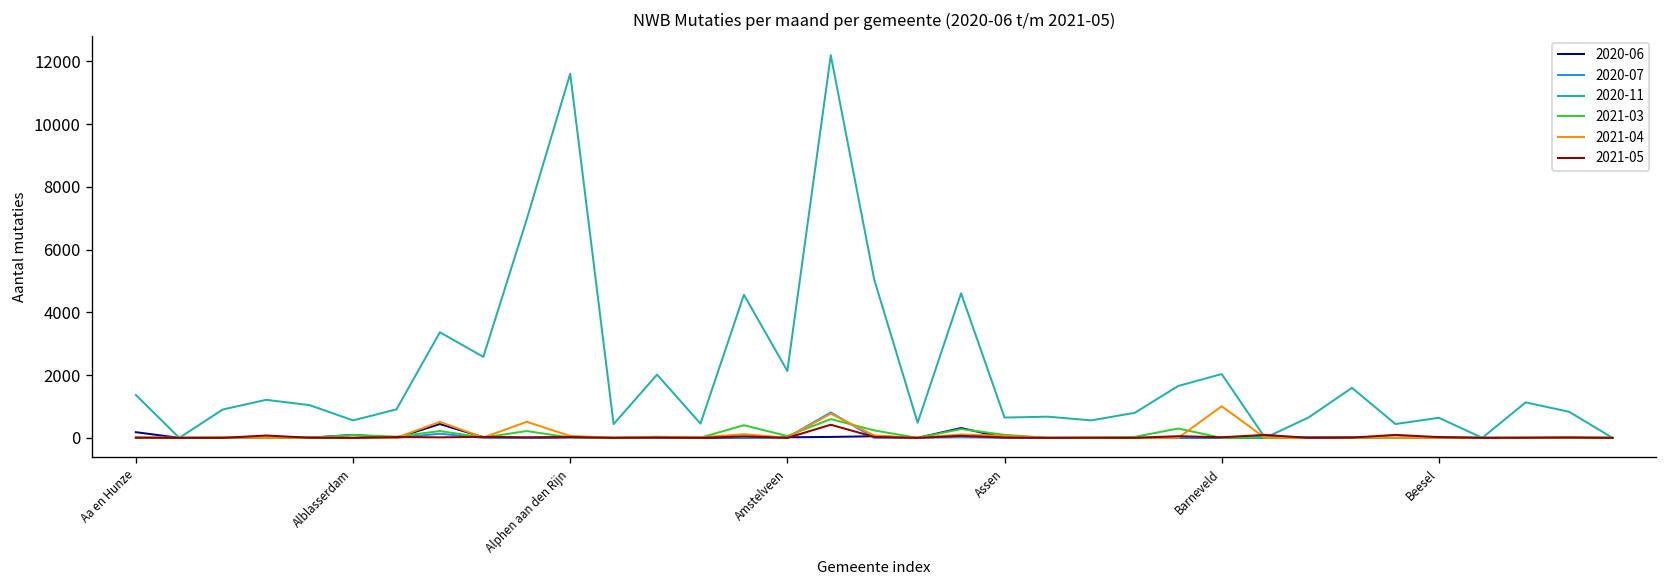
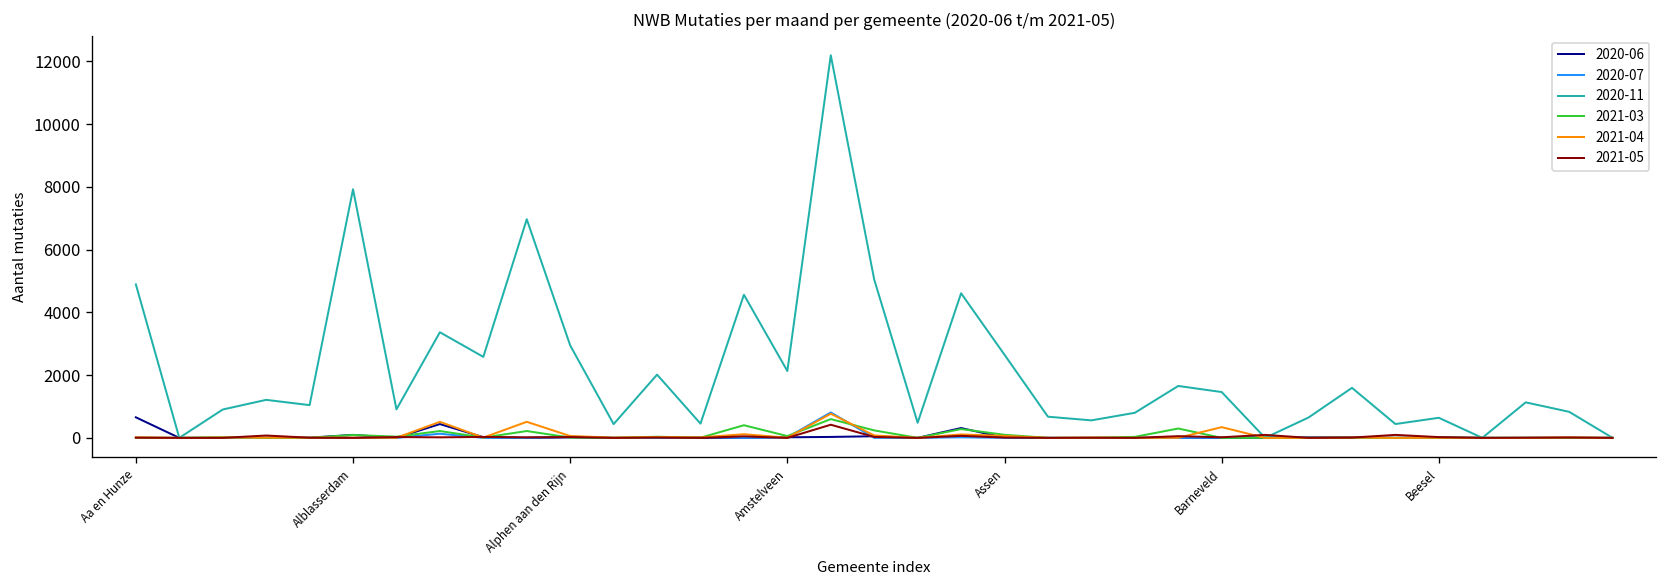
  {
    "2020-06": {
-     "Aa en Hunze": 200
+     "Aa en Hunze": 700
    },
    "2020-11": {
-     "Aa en Hunze": 1400,
-     "Alblasserdam": 600,
-     "Alphen aan den Rijn": 11600,
+     "Aa en Hunze": 4900,
+     "Alblasserdam": 7900,
+     "Alphen aan den Rijn": 2900,
      "Amstelveen": 2100,
-     "Assen": 600,
-     "Barneveld": 2000,
+     "Assen": 2600,
+     "Barneveld": 1500,
      "Beesel": 600
    },
    "2021-04": {
-     "Barneveld": 1000
+     "Barneveld": 300
    }
  }
